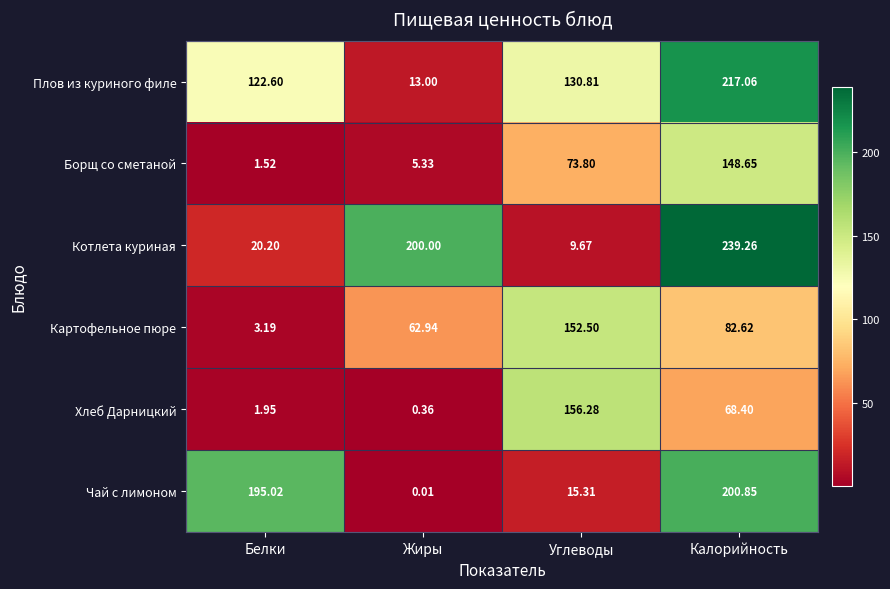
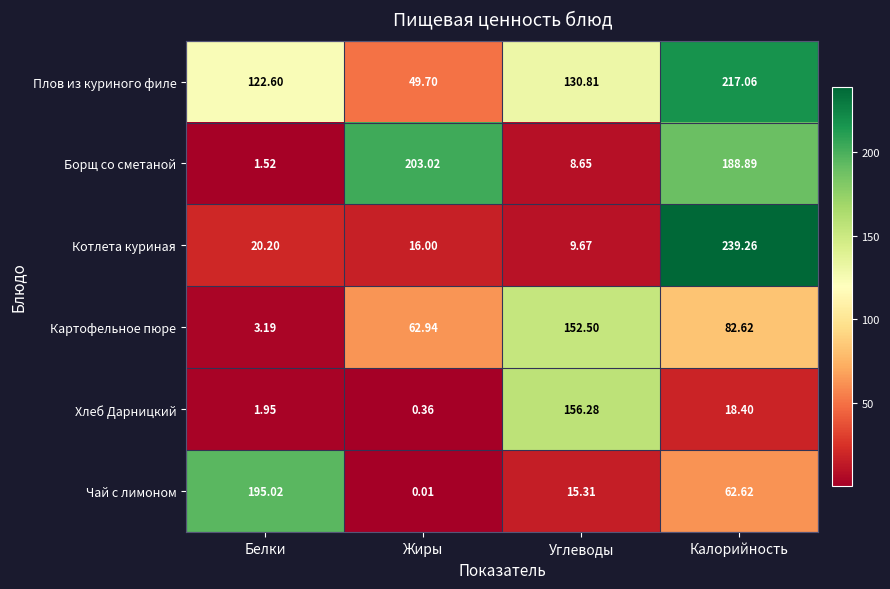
  {
    "Плов из куриного филе": {
      "Белки": 122.60,
-     "Жиры": 13.00,
+     "Жиры": 49.70,
      "Углеводы": 130.81,
      "Калорийность": 217.06
    },
    "Борщ со сметаной": {
      "Белки": 1.52,
-     "Жиры": 5.33,
-     "Углеводы": 73.80,
-     "Калорийность": 148.65
+     "Жиры": 203.02,
+     "Углеводы": 8.65,
+     "Калорийность": 188.89
    },
    "Котлета куриная": {
      "Белки": 20.20,
-     "Жиры": 200.00,
+     "Жиры": 16.00,
      "Углеводы": 9.67,
      "Калорийность": 239.26
    },
    "Картофельное пюре": {
      "Белки": 3.19,
      "Жиры": 62.94,
      "Углеводы": 152.50,
      "Калорийность": 82.62
    },
    "Хлеб Дарницкий": {
      "Белки": 1.95,
      "Жиры": 0.36,
      "Углеводы": 156.28,
-     "Калорийность": 68.40
+     "Калорийность": 18.40
    },
    "Чай с лимоном": {
      "Белки": 195.02,
      "Жиры": 0.01,
      "Углеводы": 15.31,
-     "Калорийность": 200.85
+     "Калорийность": 62.62
    }
  }
